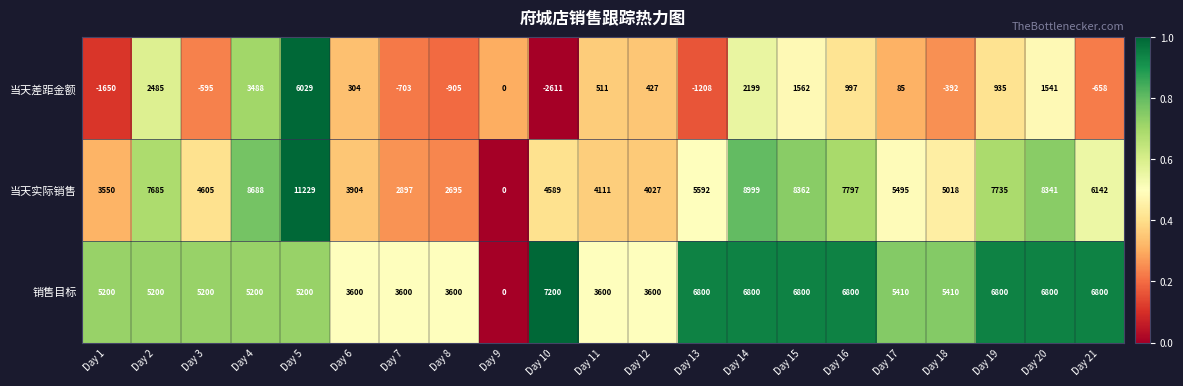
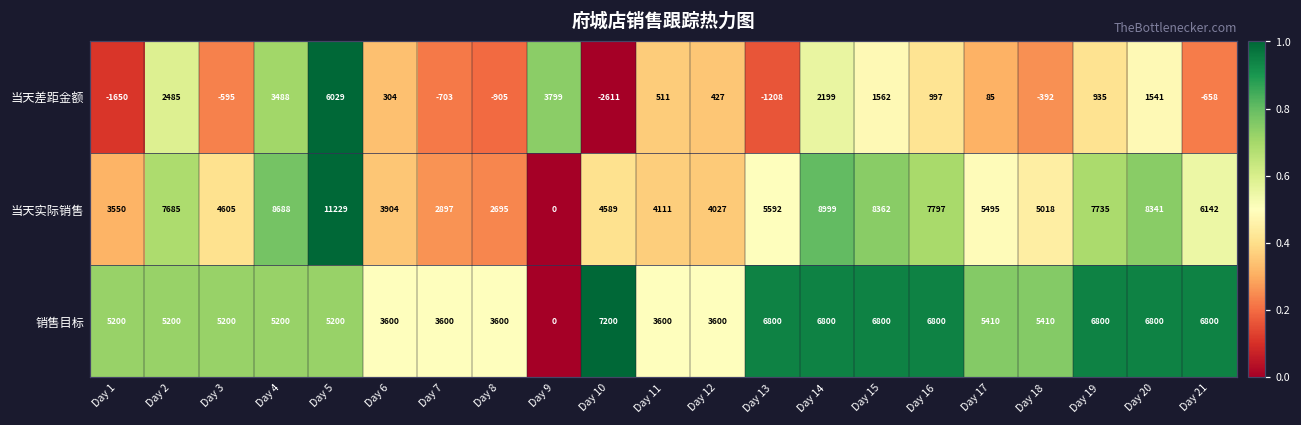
  {
    "当天差距金额": {
      "Day 1": -1650,
      "Day 2": 2485,
      "Day 3": -595,
      "Day 4": 3488,
      "Day 5": 6029,
      "Day 6": 304,
      "Day 7": -703,
      "Day 8": -905,
-     "Day 9": 0,
+     "Day 9": 3799,
      "Day 10": -2611,
      "Day 11": 511,
      "Day 12": 427,
      "Day 13": -1208,
      "Day 14": 2199,
      "Day 15": 1562,
      "Day 16": 997,
      "Day 17": 85,
      "Day 18": -392,
      "Day 19": 935,
      "Day 20": 1541,
      "Day 21": -658
    },
    "当天实际销售": {
      "Day 1": 3550,
      "Day 2": 7685,
      "Day 3": 4605,
      "Day 4": 8688,
      "Day 5": 11229,
      "Day 6": 3904,
      "Day 7": 2897,
      "Day 8": 2695,
      "Day 9": 0,
      "Day 10": 4589,
      "Day 11": 4111,
      "Day 12": 4027,
      "Day 13": 5592,
      "Day 14": 8999,
      "Day 15": 8362,
      "Day 16": 7797,
      "Day 17": 5495,
      "Day 18": 5018,
      "Day 19": 7735,
      "Day 20": 8341,
      "Day 21": 6142
    },
    "销售目标": {
      "Day 1": 5200,
      "Day 2": 5200,
      "Day 3": 5200,
      "Day 4": 5200,
      "Day 5": 5200,
      "Day 6": 3600,
      "Day 7": 3600,
      "Day 8": 3600,
      "Day 9": 0,
      "Day 10": 7200,
      "Day 11": 3600,
      "Day 12": 3600,
      "Day 13": 6800,
      "Day 14": 6800,
      "Day 15": 6800,
      "Day 16": 6800,
      "Day 17": 5410,
      "Day 18": 5410,
      "Day 19": 6800,
      "Day 20": 6800,
      "Day 21": 6800
    }
  }
